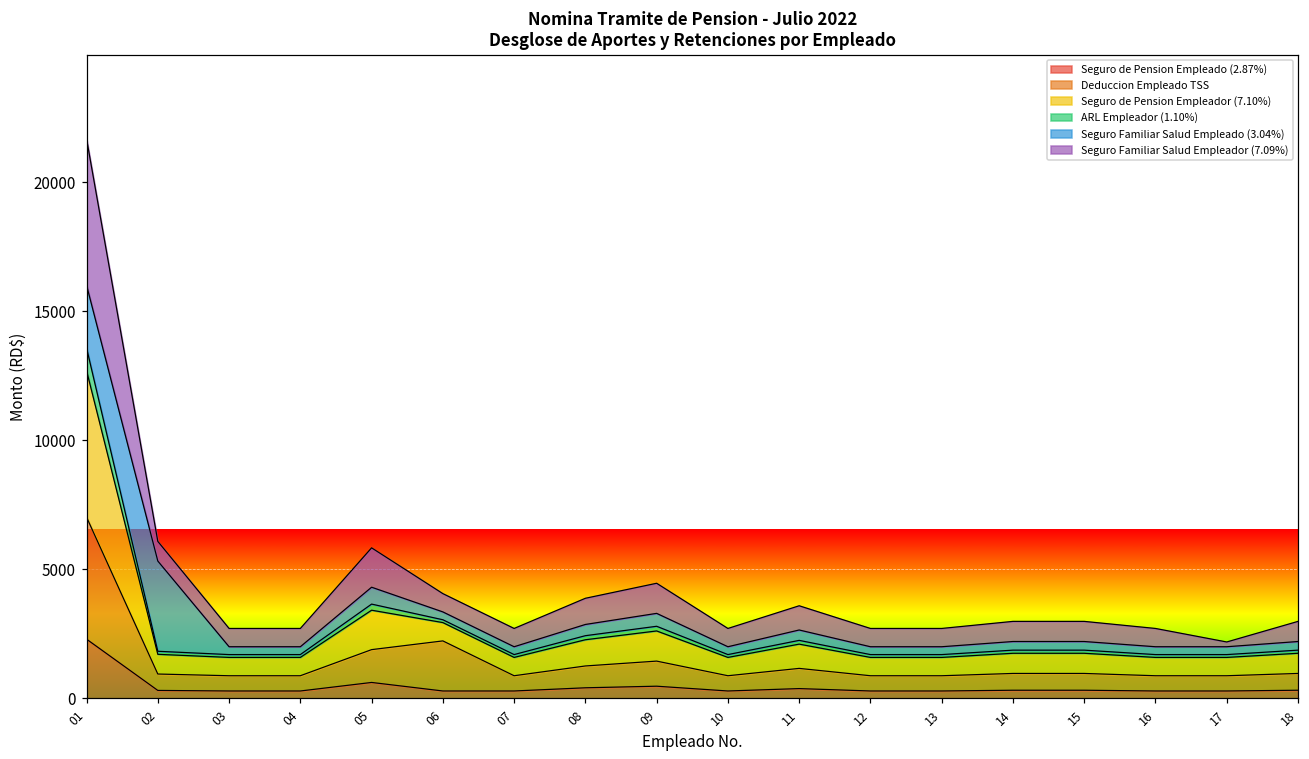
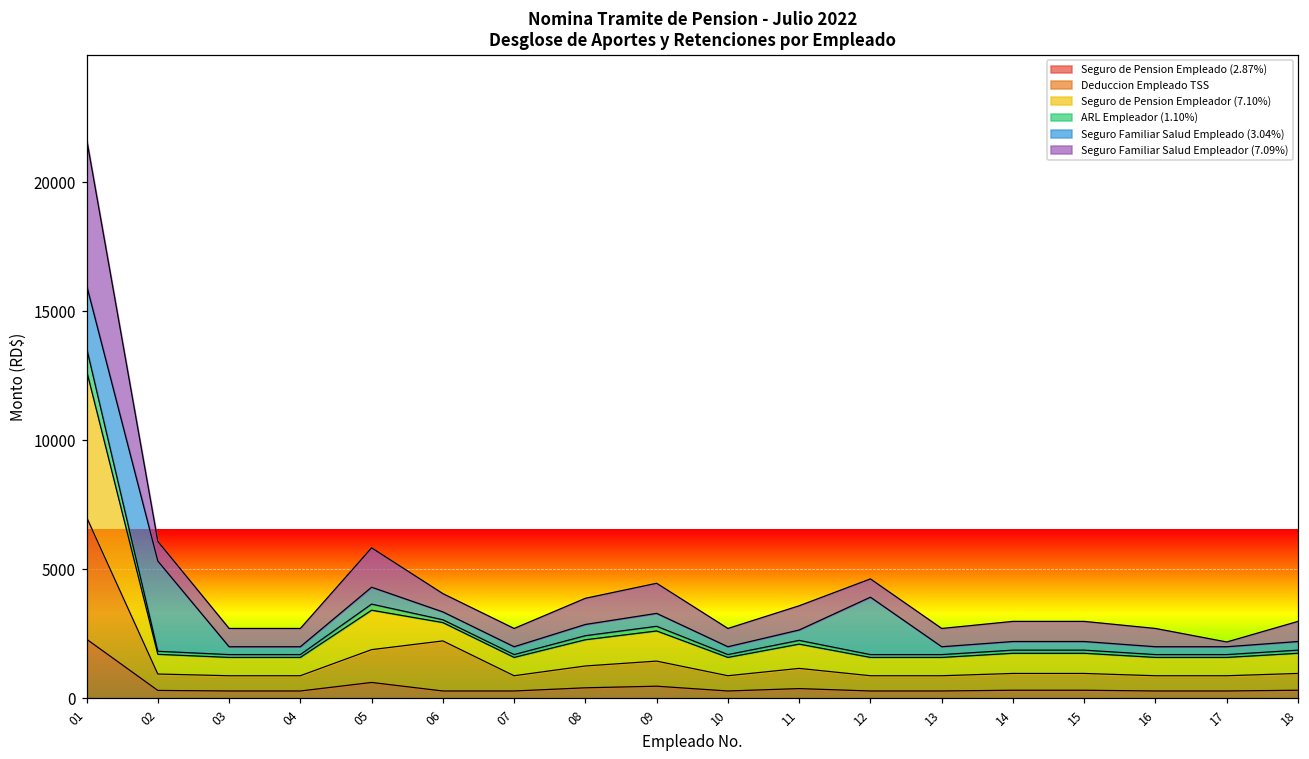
  {
    "Seguro de Pension Empleador (7.10%)": {
      "01": 5700,
      "02": 800,
      "03": 700,
      "04": 700,
      "05": 1500,
      "06": 700,
      "07": 700,
      "08": 1000,
      "09": 1200,
      "10": 700,
      "11": 900,
      "12": 700,
      "13": 700,
      "14": 800,
      "15": 800,
      "16": 700,
      "17": 700,
      "18": 800
    },
    "ARL Empleador (1.10%)": {
      "01": 900,
      "02": 100,
      "03": 100,
      "04": 100,
      "05": 200,
      "06": 100,
      "07": 100,
      "08": 200,
      "09": 200,
      "10": 100,
      "11": 100,
      "12": 100,
      "13": 100,
      "14": 100,
      "15": 100,
      "16": 100,
      "17": 100,
      "18": 100
    },
    "Seguro Familiar Salud Empleado (3.04%)": {
      "01": 2400,
      "02": 3500,
      "03": 300,
      "04": 300,
      "05": 700,
      "06": 300,
      "07": 300,
      "08": 400,
      "09": 500,
      "10": 300,
      "11": 400,
-     "12": 300,
+     "12": 2200,
      "13": 300,
      "14": 300,
      "15": 300,
      "16": 300,
      "17": 300,
      "18": 300
    },
    "Seguro Familiar Salud Empleador (7.09%)": {
      "01": 5700,
      "02": 800,
      "03": 700,
      "04": 700,
      "05": 1500,
      "06": 700,
      "07": 700,
      "08": 1000,
      "09": 1200,
      "10": 700,
      "11": 900,
      "12": 700,
      "13": 700,
      "14": 800,
      "15": 800,
      "16": 700,
      "17": 200,
      "18": 800
    }
  }
